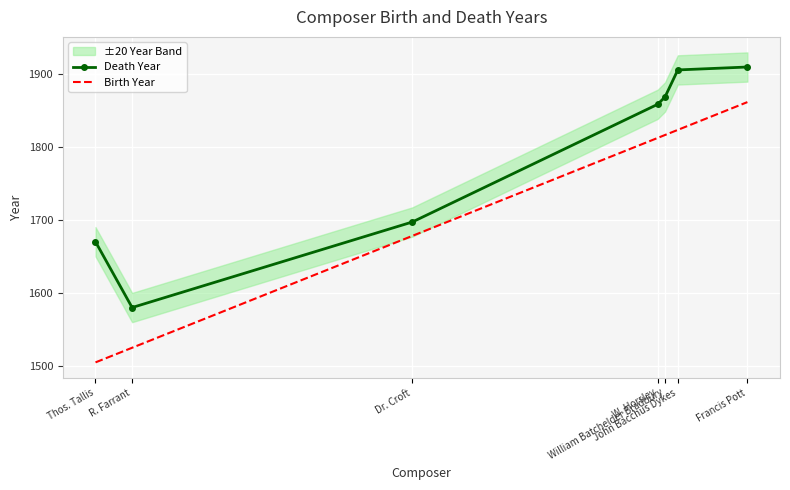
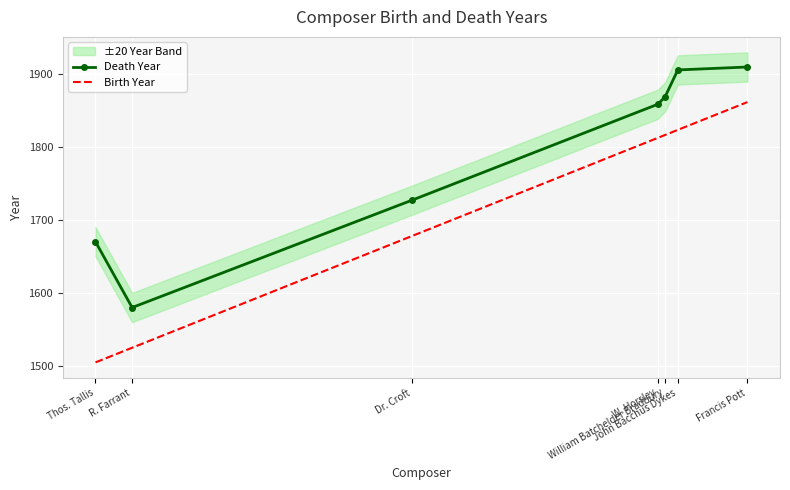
  {
    "Death Year": {
      "Thos. Tallis": 1670,
      "R. Farrant": 1580,
-     "Dr. Croft": 1700,
+     "Dr. Croft": 1730,
      "W. Horsley": 1860,
      "William Batchelder Bradbury": 1870,
      "John Bacchus Dykes": 1910,
      "Francis Pott": 1910
    },
    "Birth Year": {
      "Thos. Tallis": 1510,
      "R. Farrant": 1530,
      "Dr. Croft": 1680,
      "W. Horsley": 1810,
      "William Batchelder Bradbury": 1820,
      "John Bacchus Dykes": 1820,
      "Francis Pott": 1860
    }
  }
